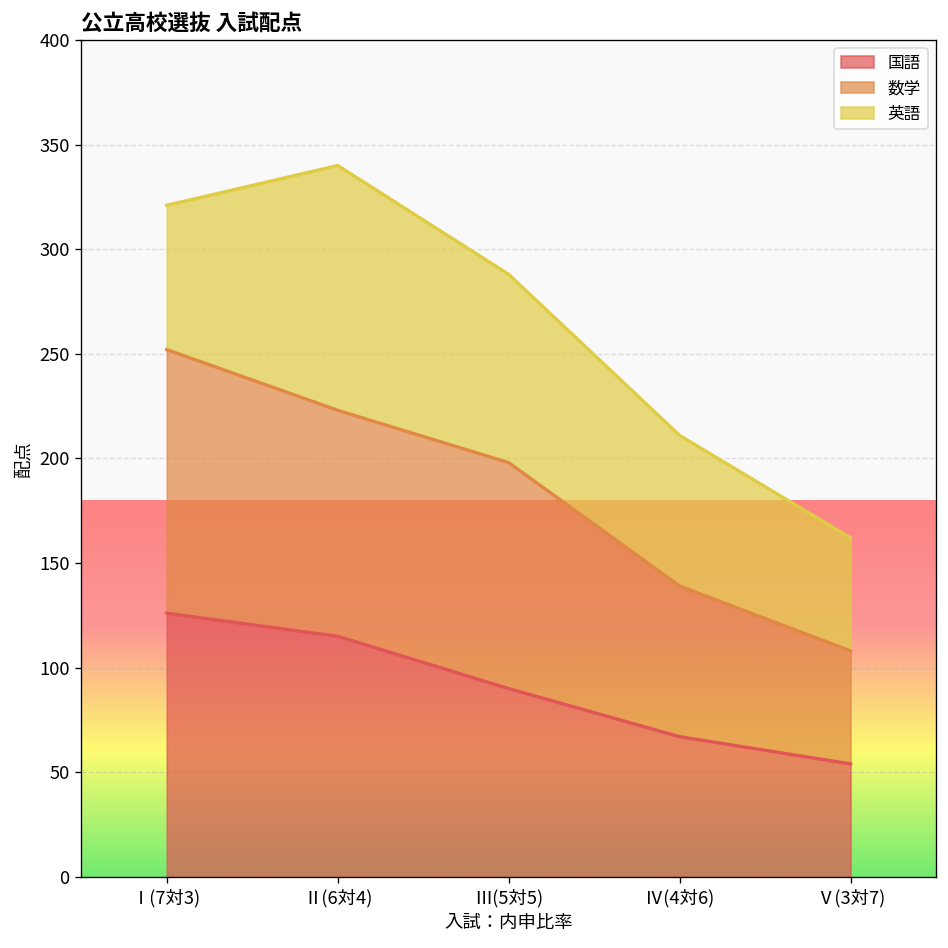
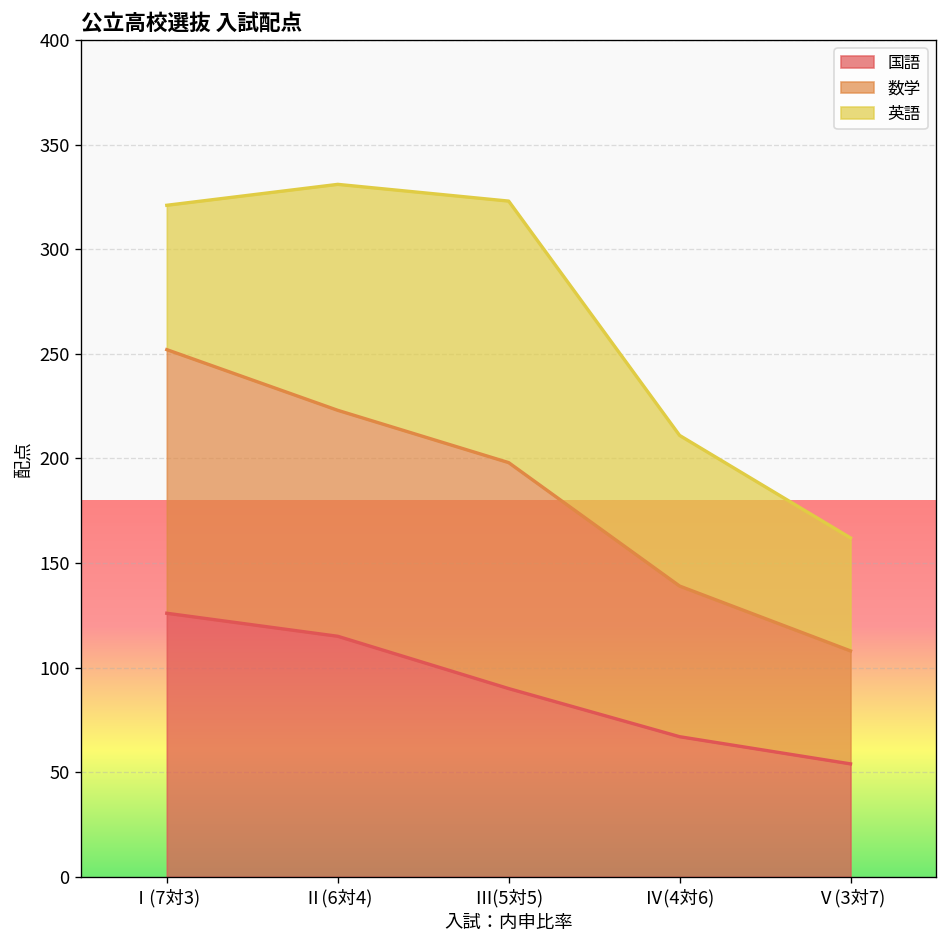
  {
    "英語": {
      "Ⅰ(7対3)": 69,
-     "Ⅱ(6対4)": 117,
-     "Ⅲ(5対5)": 90,
+     "Ⅱ(6対4)": 108,
+     "Ⅲ(5対5)": 125,
      "Ⅳ(4対6)": 72,
      "Ⅴ(3対7)": 54
    }
  }
